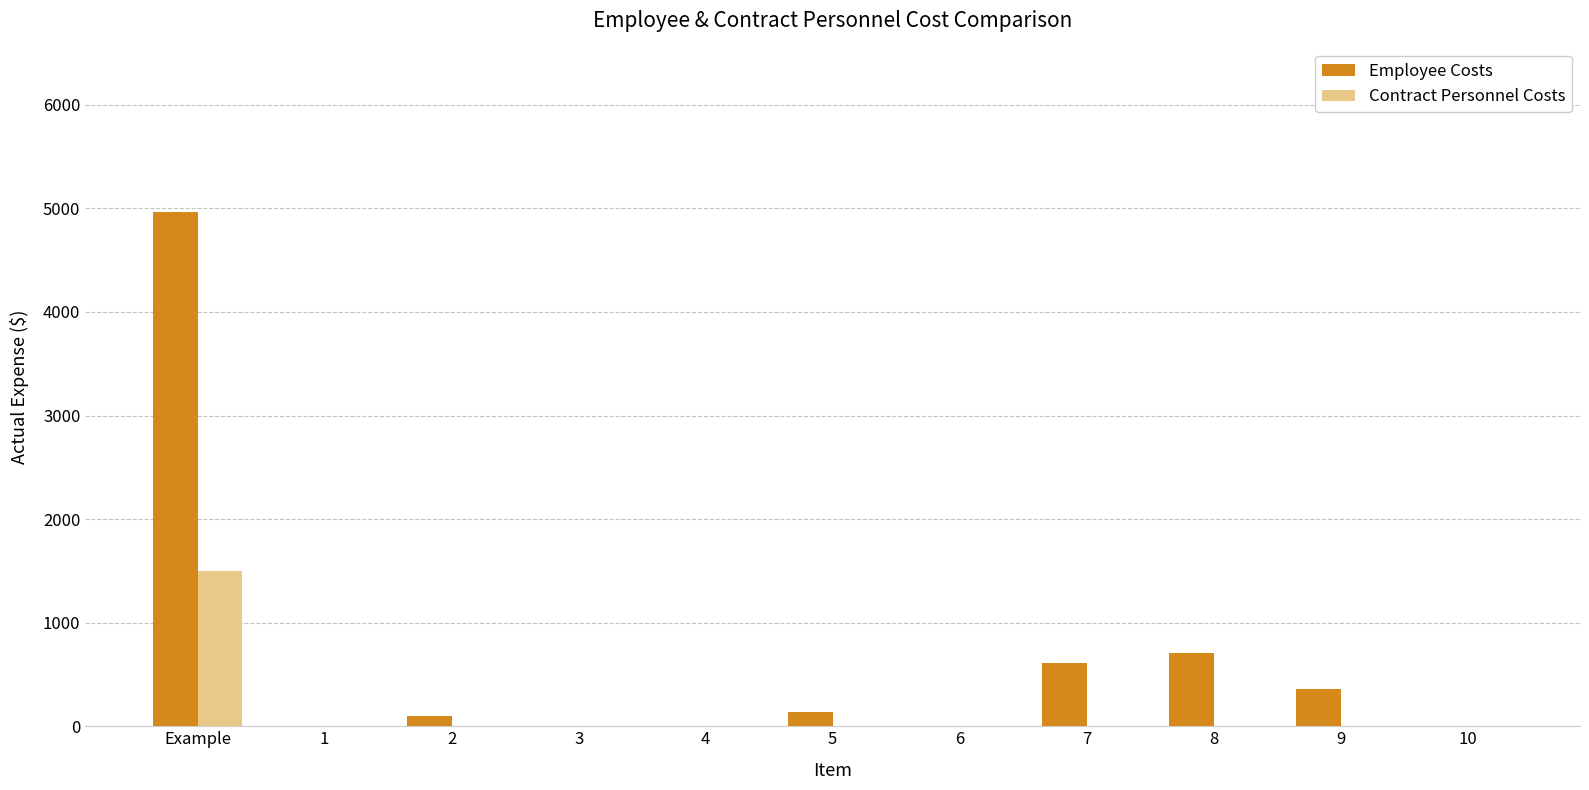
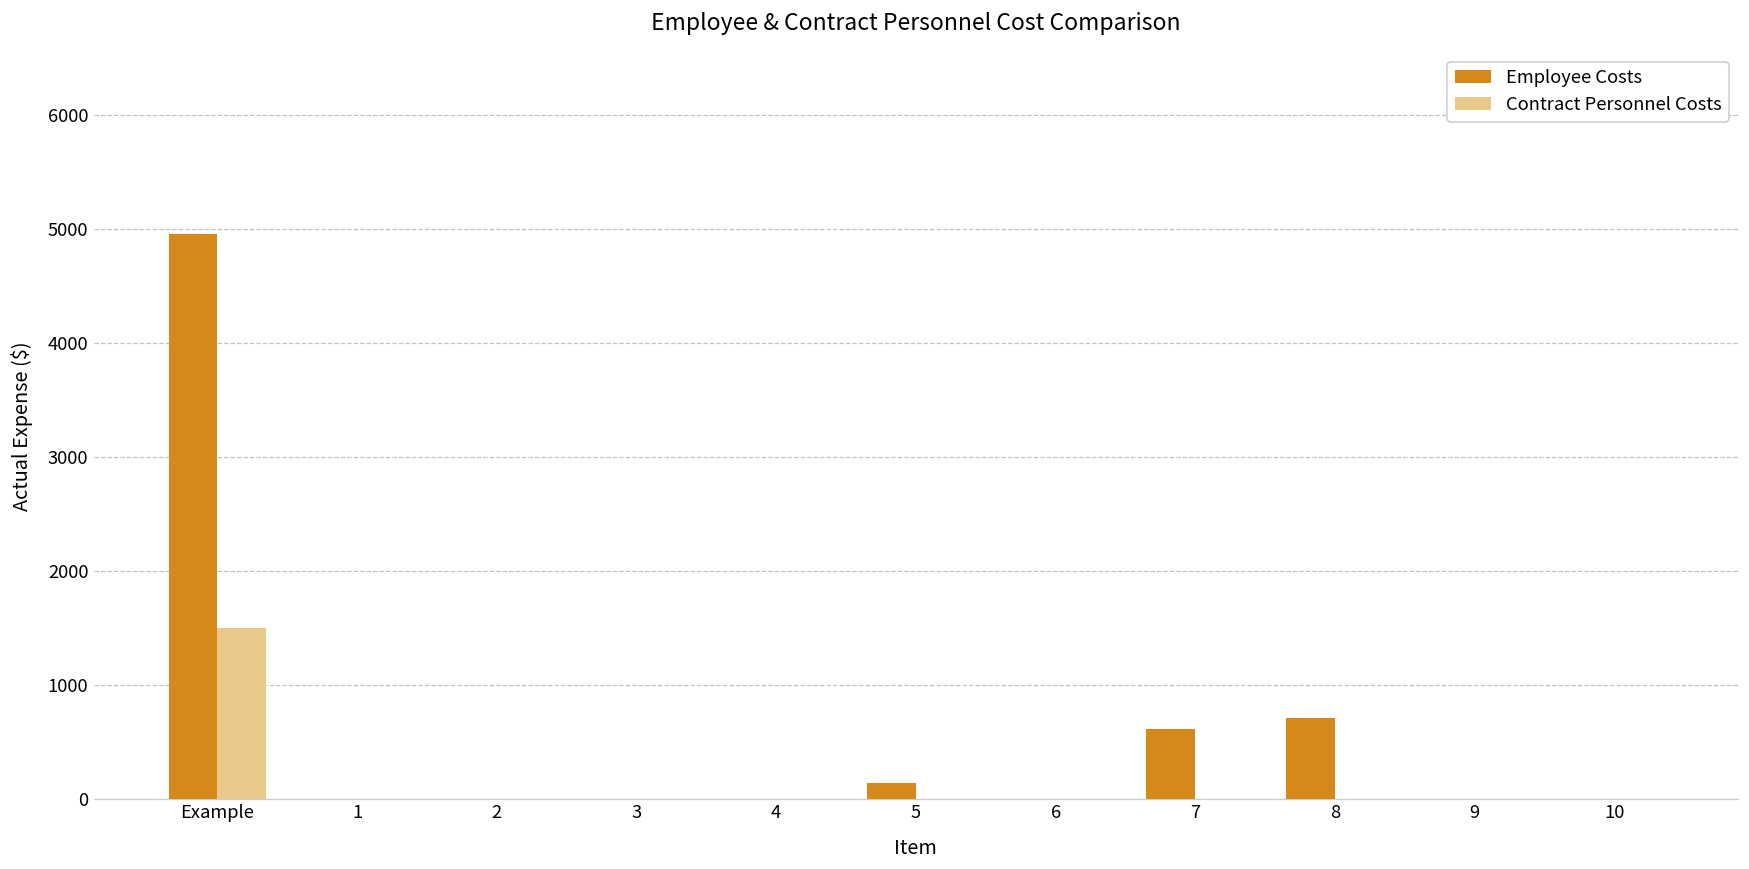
  {
    "Employee Costs": {
      "Example": 4960,
      "1": 0,
-     "2": 100,
+     "2": 0,
      "3": 0,
      "4": 0,
      "5": 140,
      "6": 0,
      "7": 610,
      "8": 710,
-     "9": 360,
+     "9": 0,
      "10": 0
    },
    "Contract Personnel Costs": {
      "Example": 1500,
      "1": 0,
      "2": 0,
      "3": 0,
      "4": 0,
      "5": 0,
      "6": 0,
      "7": 0,
      "8": 0,
      "9": 0,
      "10": 0
    }
  }
